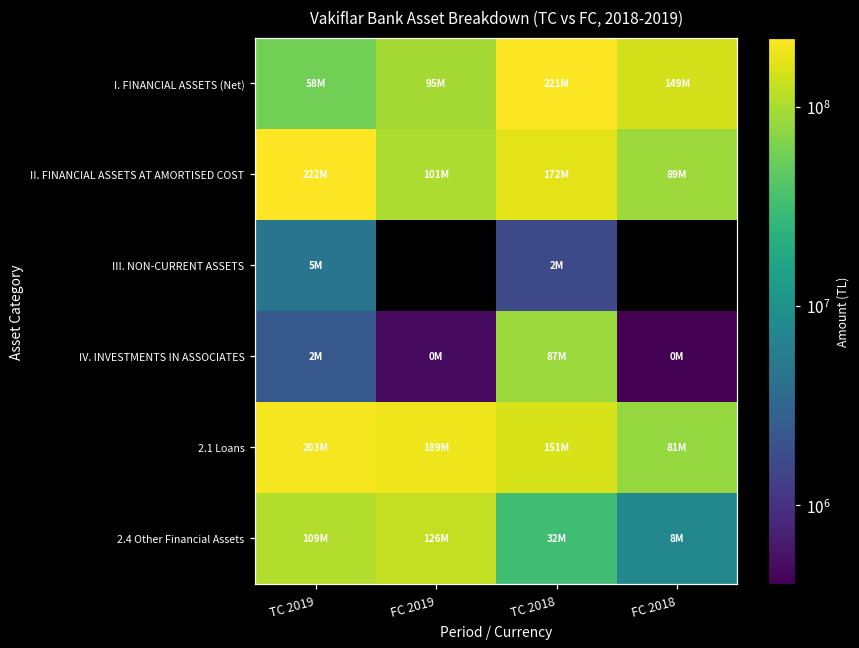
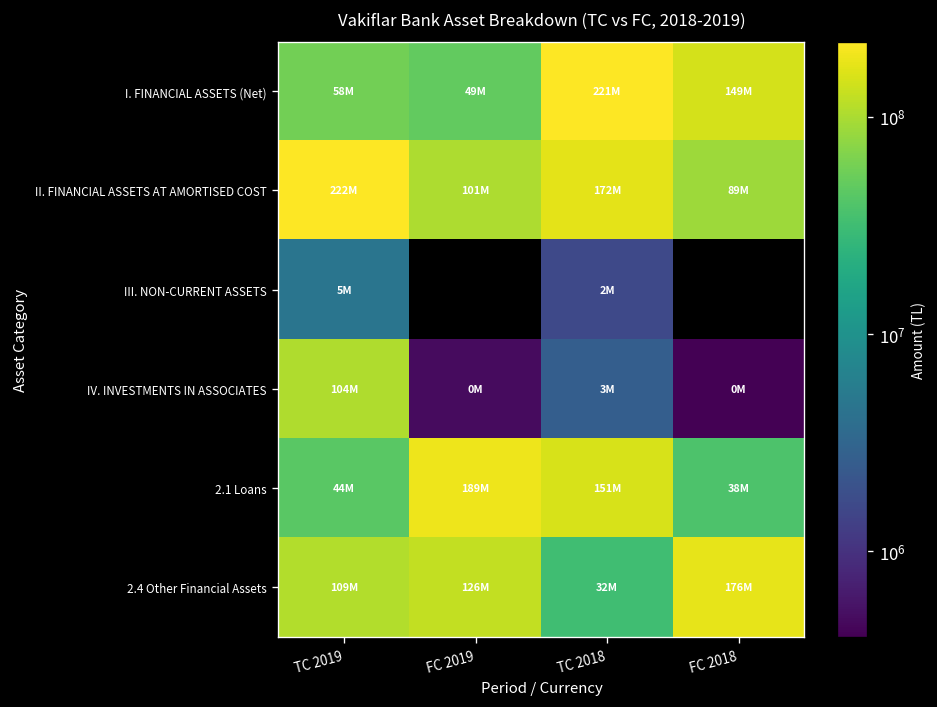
  {
    "I. FINANCIAL ASSETS (Net)": {
      "TC 2019": "58M",
-     "FC 2019": "95M",
+     "FC 2019": "49M",
      "TC 2018": "221M",
      "FC 2018": "149M"
    },
    "II. FINANCIAL ASSETS AT AMORTISED COST": {
      "TC 2019": "222M",
      "FC 2019": "101M",
      "TC 2018": "172M",
      "FC 2018": "89M"
    },
    "III. NON-CURRENT ASSETS": {
      "TC 2019": "5M",
      "TC 2018": "2M"
    },
    "IV. INVESTMENTS IN ASSOCIATES": {
-     "TC 2019": "2M",
+     "TC 2019": "104M",
      "FC 2019": "0M",
-     "TC 2018": "87M",
+     "TC 2018": "3M",
      "FC 2018": "0M"
    },
    "2.1 Loans": {
-     "TC 2019": "203M",
+     "TC 2019": "44M",
      "FC 2019": "189M",
      "TC 2018": "151M",
-     "FC 2018": "81M"
+     "FC 2018": "38M"
    },
    "2.4 Other Financial Assets": {
      "TC 2019": "109M",
      "FC 2019": "126M",
      "TC 2018": "32M",
-     "FC 2018": "8M"
+     "FC 2018": "176M"
    }
  }
